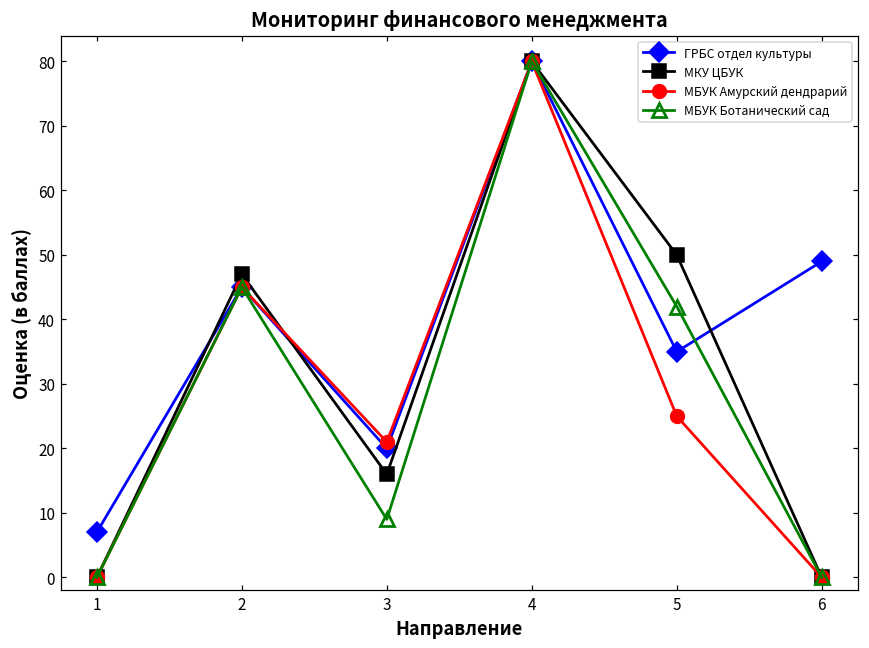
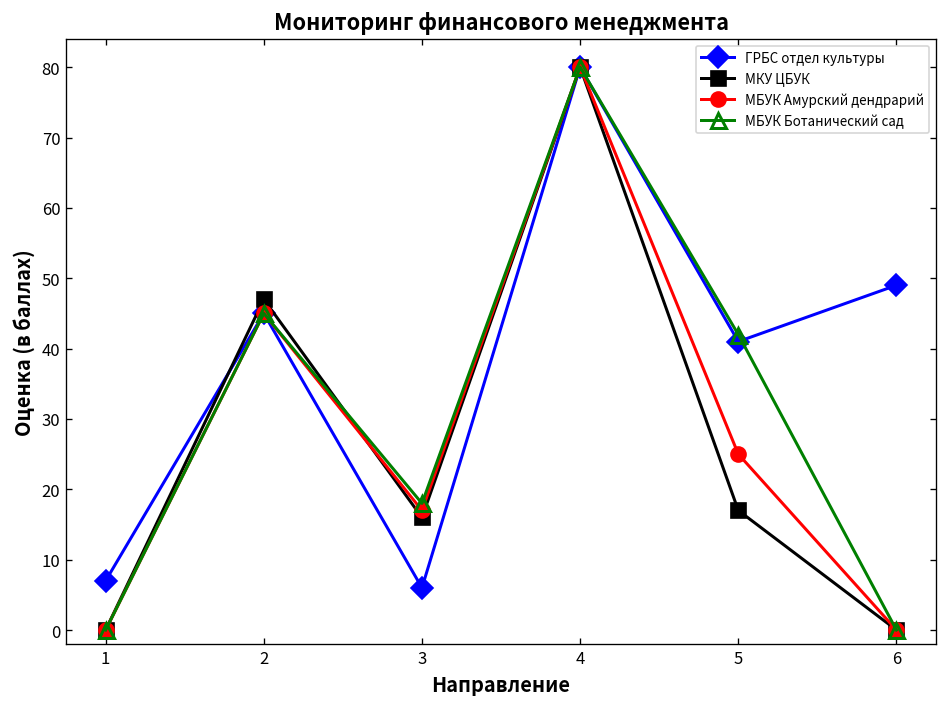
  {
    "ГРБС отдел культуры": {
      "1": 7,
-     "3": 20,
-     "5": 35,
+     "3": 6,
+     "5": 41,
      "6": 49
    },
    "МКУ ЦБУК": {
      "2": 47,
      "3": 16,
-     "5": 50
+     "5": 17
    },
    "МБУК Амурский дендрарий": {
-     "3": 21,
+     "3": 17,
      "5": 25
    },
    "МБУК Ботанический сад": {
-     "3": 9,
+     "3": 18,
      "5": 42
    }
  }
